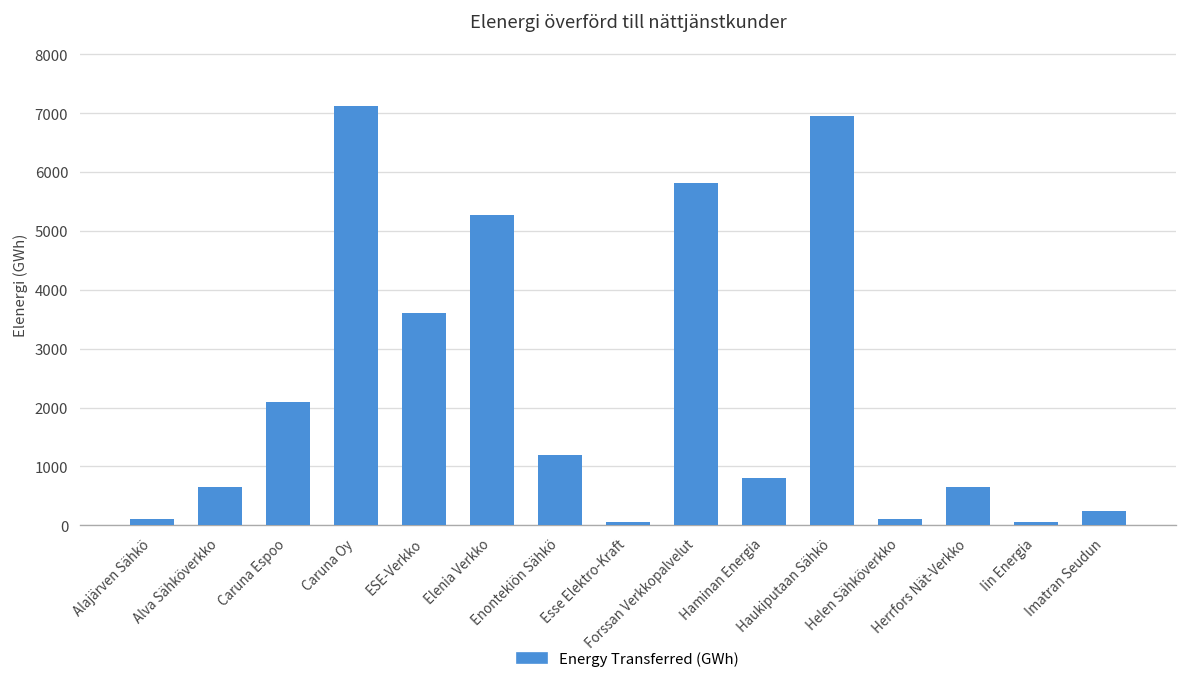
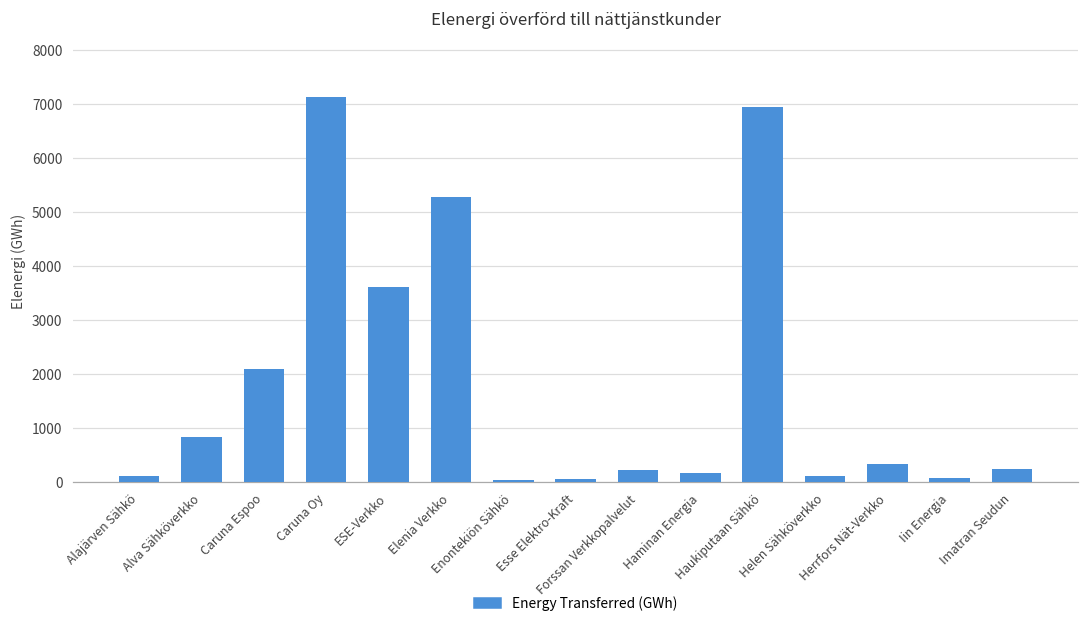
  {
    "Alajärven Sähkö": 100,
-   "Alva Sähköverkko": 600,
+   "Alva Sähköverkko": 800,
    "Caruna Espoo": 2100,
    "Caruna Oy": 7100,
    "ESE-Verkko": 3600,
    "Elenia Verkko": 5300,
-   "Enontekiön Sähkö": 1200,
-   "Forssan Verkkopalvelut": 5800,
-   "Haminan Energia": 800,
+   "Enontekiön Sähkö": 0,
+   "Forssan Verkkopalvelut": 200,
+   "Haminan Energia": 200,
    "Haukiputaan Sähkö": 7000,
    "Helen Sähköverkko": 100,
-   "Herrfors Nät-Verkko": 600,
+   "Herrfors Nät-Verkko": 300,
    "Iin Energia": 100,
    "Imatran Seudun": 200
  }
